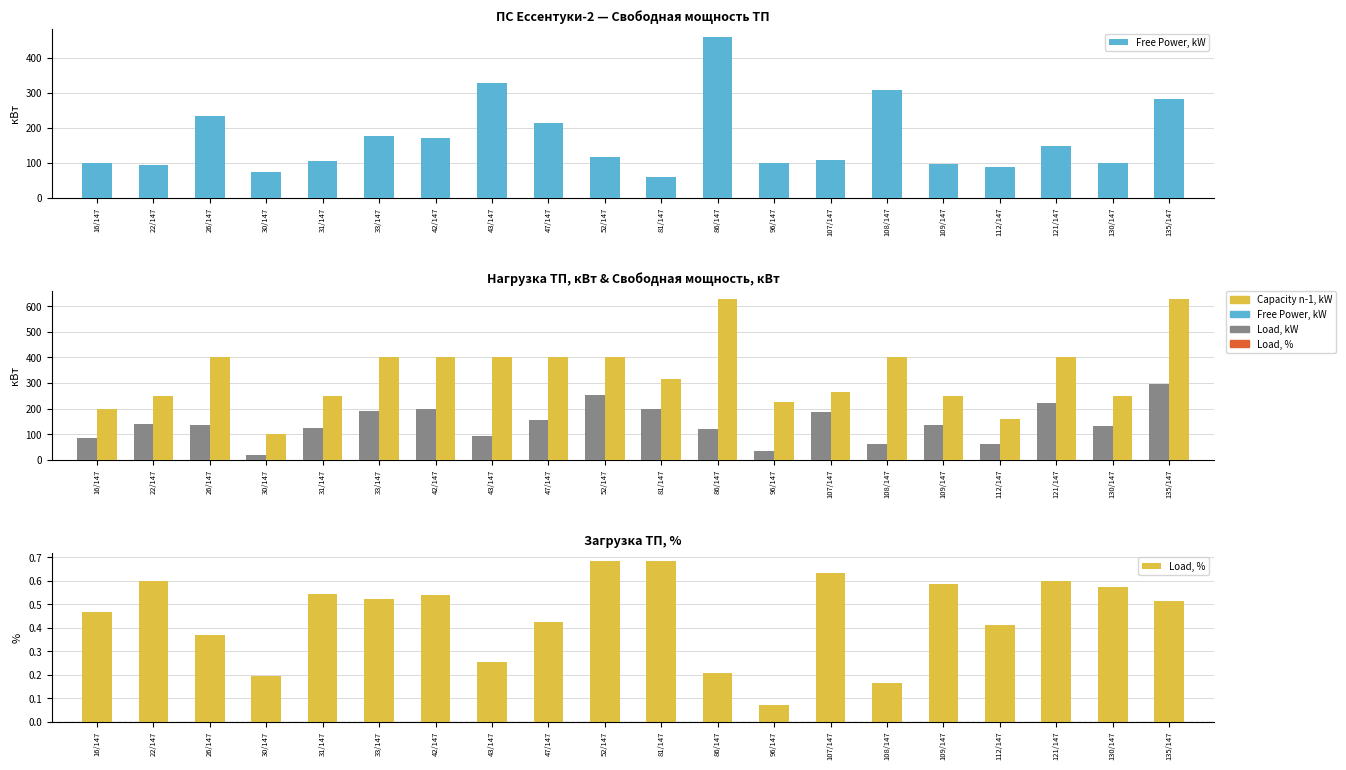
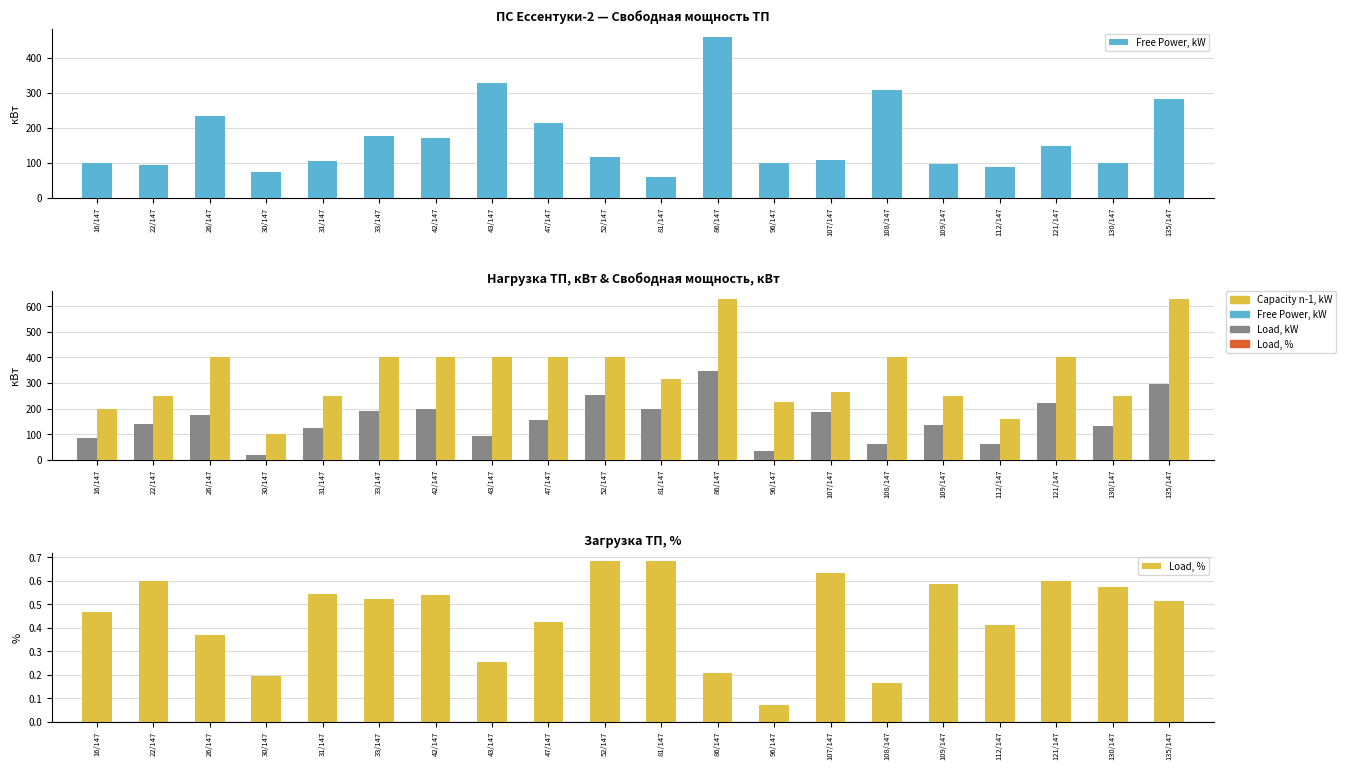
  {
    "ПС Ессентуки-2 — Свободная мощность ТП": {
      "16/147": 100,
      "22/147": 90,
      "26/147": 230,
      "30/147": 70,
      "31/147": 110,
      "33/147": 180,
      "42/147": 170,
      "43/147": 330,
      "47/147": 210,
      "52/147": 120,
      "81/147": 60,
      "86/147": 460,
      "96/147": 100,
      "107/147": 110,
      "108/147": 310,
      "109/147": 100,
      "112/147": 90,
      "121/147": 150,
      "130/147": 100,
      "135/147": 280
    },
    "Нагрузка ТП, кВт & Свободная мощность, кВт": {
      "Load, kW": {
        "16/147": 90,
        "22/147": 140,
-       "26/147": 140,
+       "26/147": 180,
        "30/147": 20,
        "31/147": 120,
        "33/147": 190,
        "42/147": 200,
        "43/147": 90,
        "47/147": 160,
        "52/147": 250,
        "81/147": 200,
-       "86/147": 120,
+       "86/147": 350,
        "96/147": 30,
        "107/147": 190,
        "108/147": 60,
        "109/147": 130,
        "112/147": 60,
        "121/147": 220,
        "130/147": 130,
        "135/147": 300
      },
      "Capacity n-1, kW": {
        "16/147": 200,
        "22/147": 250,
        "26/147": 400,
        "30/147": 100,
        "31/147": 250,
        "33/147": 400,
        "42/147": 400,
        "43/147": 400,
        "47/147": 400,
        "52/147": 400,
        "81/147": 320,
        "86/147": 630,
        "96/147": 230,
        "107/147": 260,
        "108/147": 400,
        "109/147": 250,
        "112/147": 160,
        "121/147": 400,
        "130/147": 250,
        "135/147": 630
      }
    },
    "Загрузка ТП, %": {
      "16/147": 0.47,
      "22/147": 0.60,
      "26/147": 0.37,
      "30/147": 0.20,
      "31/147": 0.54,
      "33/147": 0.52,
      "42/147": 0.54,
      "43/147": 0.25,
      "47/147": 0.42,
      "52/147": 0.69,
      "81/147": 0.68,
      "86/147": 0.21,
      "96/147": 0.07,
      "107/147": 0.63,
      "108/147": 0.16,
      "109/147": 0.58,
      "112/147": 0.41,
      "121/147": 0.60,
      "130/147": 0.57,
      "135/147": 0.51
    }
  }
